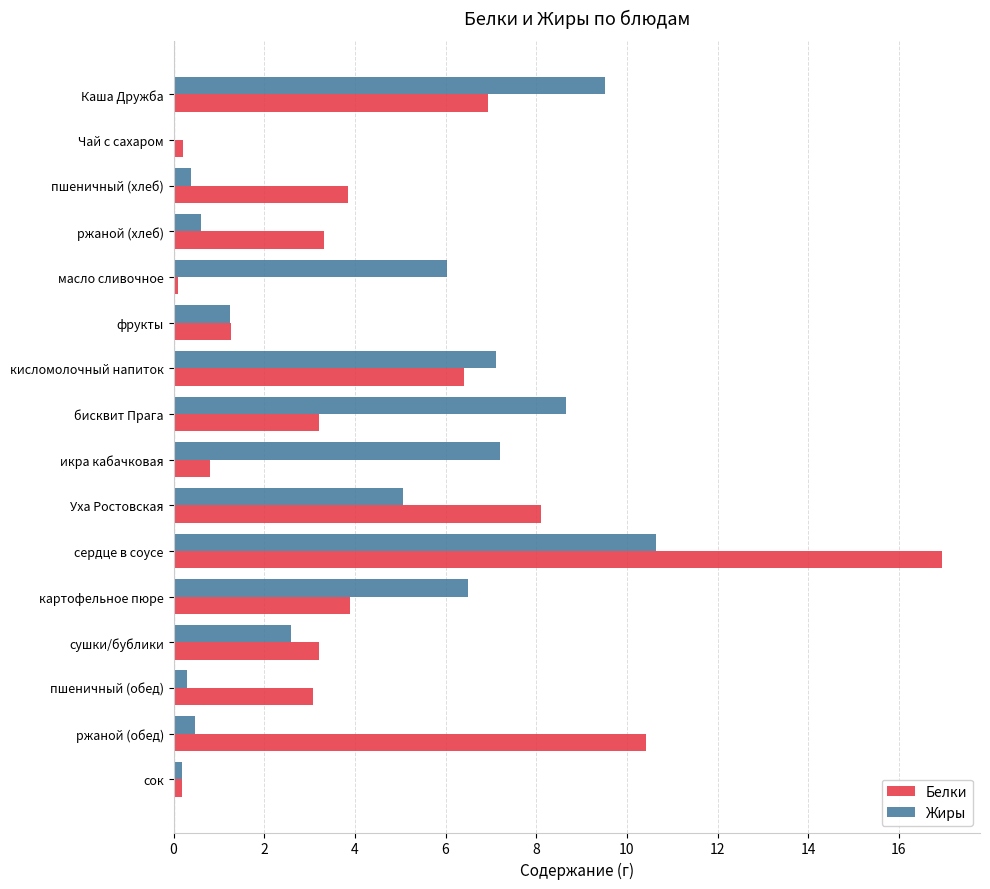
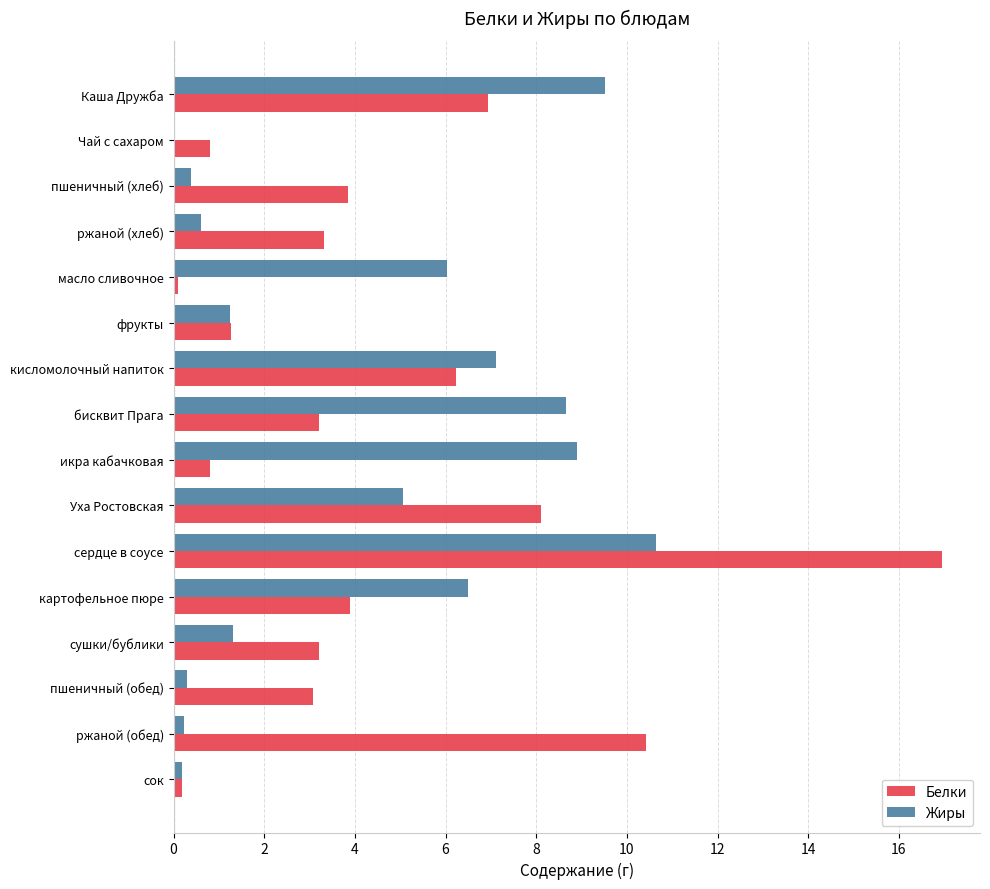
  {
    "Белки": {
      "Каша Дружба": 6.9,
-     "Чай с сахаром": 0.2,
+     "Чай с сахаром": 0.8,
      "пшеничный (хлеб)": 3.8,
      "ржаной (хлеб)": 3.3,
      "масло сливочное": 0.1,
      "фрукты": 1.3,
-     "кисломолочный напиток": 6.4,
+     "кисломолочный напиток": 6.2,
      "бисквит Прага": 3.2,
      "икра кабачковая": 0.8,
      "Уха Ростовская": 8.1,
      "сердце в соусе": 16.9,
      "картофельное пюре": 3.9,
      "сушки/бублики": 3.2,
      "пшеничный (обед)": 3.1,
      "ржаной (обед)": 10.4,
      "сок": 0.2
    },
    "Жиры": {
      "Каша Дружба": 9.5,
      "Чай с сахаром": 0.0,
      "пшеничный (хлеб)": 0.4,
      "ржаной (хлеб)": 0.6,
      "масло сливочное": 6.0,
      "фрукты": 1.2,
      "кисломолочный напиток": 7.1,
      "бисквит Прага": 8.7,
-     "икра кабачковая": 7.2,
+     "икра кабачковая": 8.9,
      "Уха Ростовская": 5.1,
      "сердце в соусе": 10.6,
      "картофельное пюре": 6.5,
-     "сушки/бублики": 2.6,
+     "сушки/бублики": 1.3,
      "пшеничный (обед)": 0.3,
-     "ржаной (обед)": 0.5,
+     "ржаной (обед)": 0.2,
      "сок": 0.2
    }
  }
